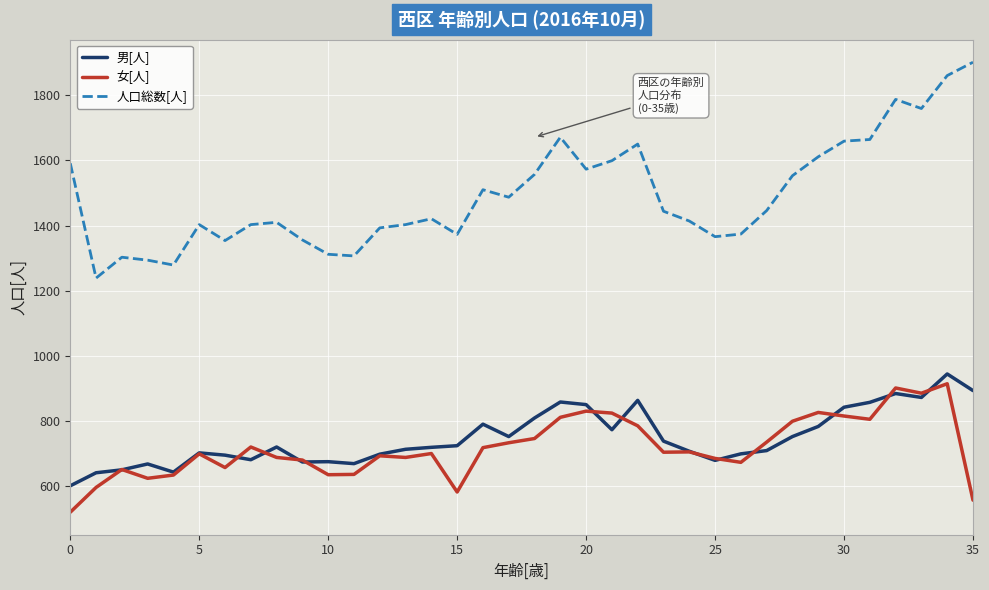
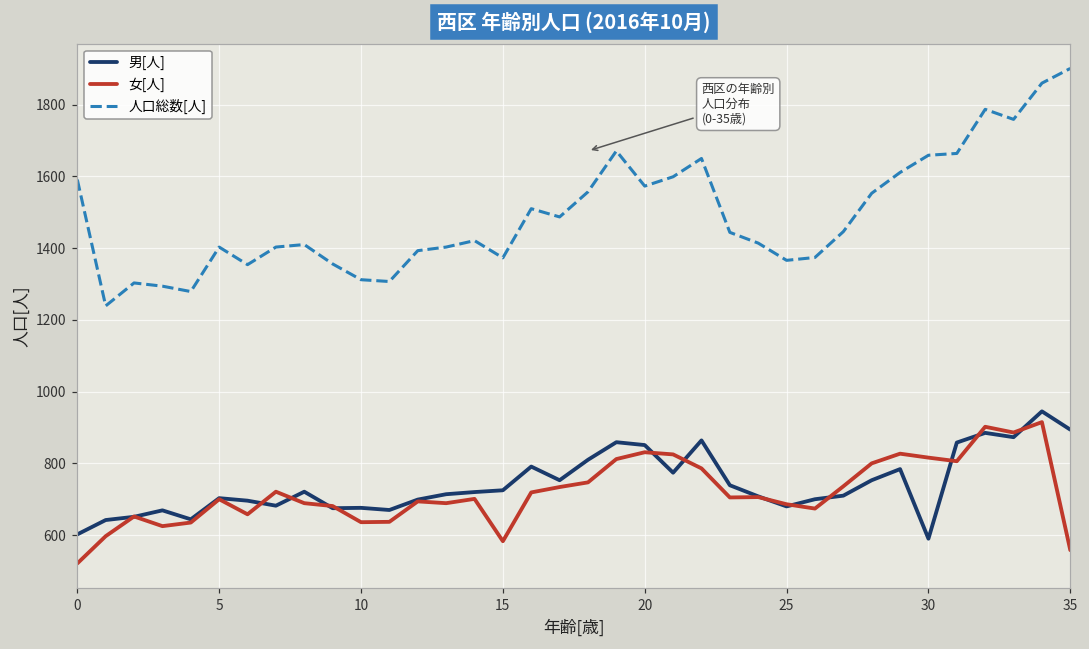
  {
    "男[人]": {
      "0": 600,
      "10": 680,
      "15": 730,
      "20": 850,
-     "30": 840,
+     "30": 590,
      "35": 890
    },
    "女[人]": {
      "0": 520,
      "10": 640,
      "15": 580,
      "20": 830,
      "30": 820,
      "35": 560
    },
    "人口総数[人]": {
      "0": 1590,
      "5": 1400,
      "10": 1310,
      "15": 1370,
      "20": 1570,
      "25": 1370,
      "30": 1660,
      "35": 1900
    }
  }
